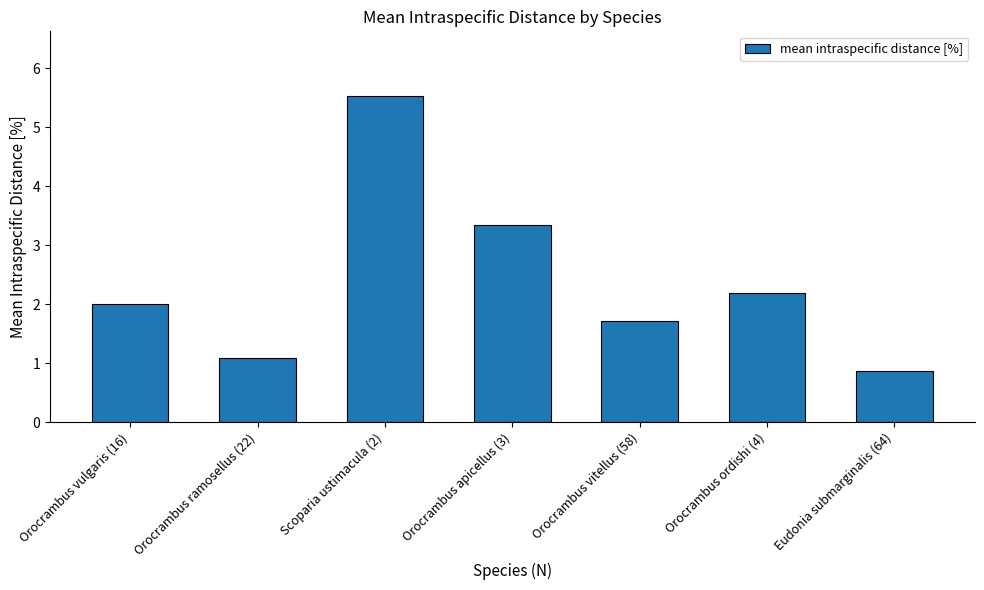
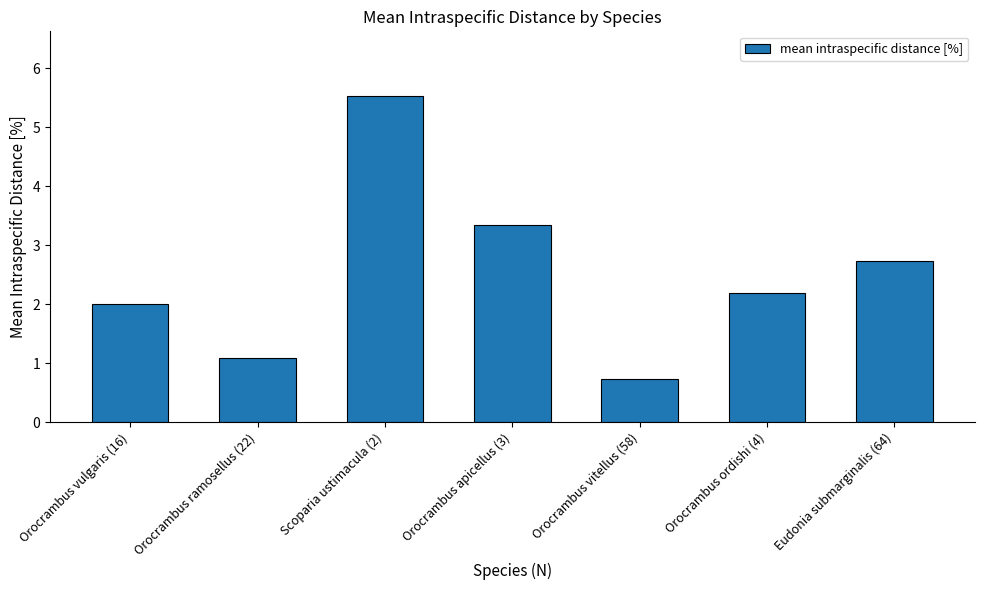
  {
    "Orocrambus vulgaris (16)": 2.0,
    "Orocrambus ramosellus (22)": 1.1,
    "Scoparia ustimacula (2)": 5.5,
    "Orocrambus apicellus (3)": 3.3,
-   "Orocrambus vitellus (58)": 1.7,
+   "Orocrambus vitellus (58)": 0.7,
    "Orocrambus ordishi (4)": 2.2,
-   "Eudonia submarginalis (64)": 0.9
+   "Eudonia submarginalis (64)": 2.7
  }
